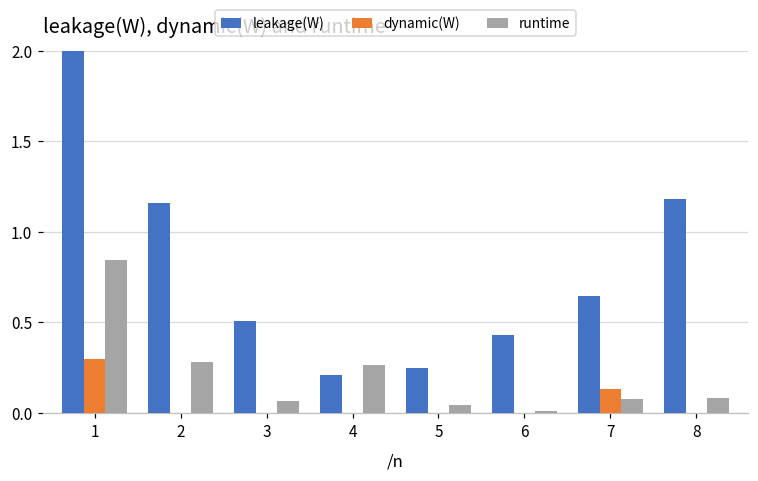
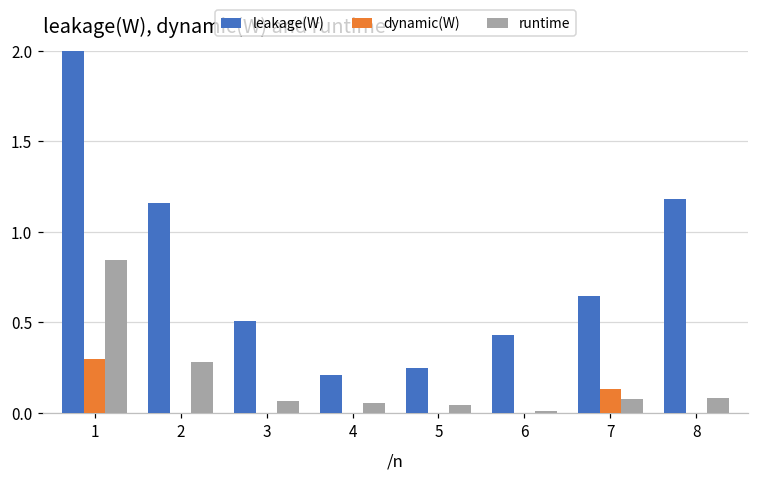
  {
    "leakage(W)": {
      "2": 1.16,
      "3": 0.51,
      "4": 0.21,
      "5": 0.25,
      "6": 0.43,
      "7": 0.65,
      "8": 1.18
    },
    "dynamic(W)": {
      "1": 0.30,
      "2": 0.00,
      "3": 0.00,
      "4": 0.00,
      "5": 0.00,
      "6": 0.00,
      "7": 0.13,
      "8": 0.00
    },
    "runtime": {
      "1": 0.85,
      "2": 0.28,
      "3": 0.06,
-     "4": 0.27,
+     "4": 0.05,
      "5": 0.04,
      "7": 0.08,
      "8": 0.08
    }
  }
